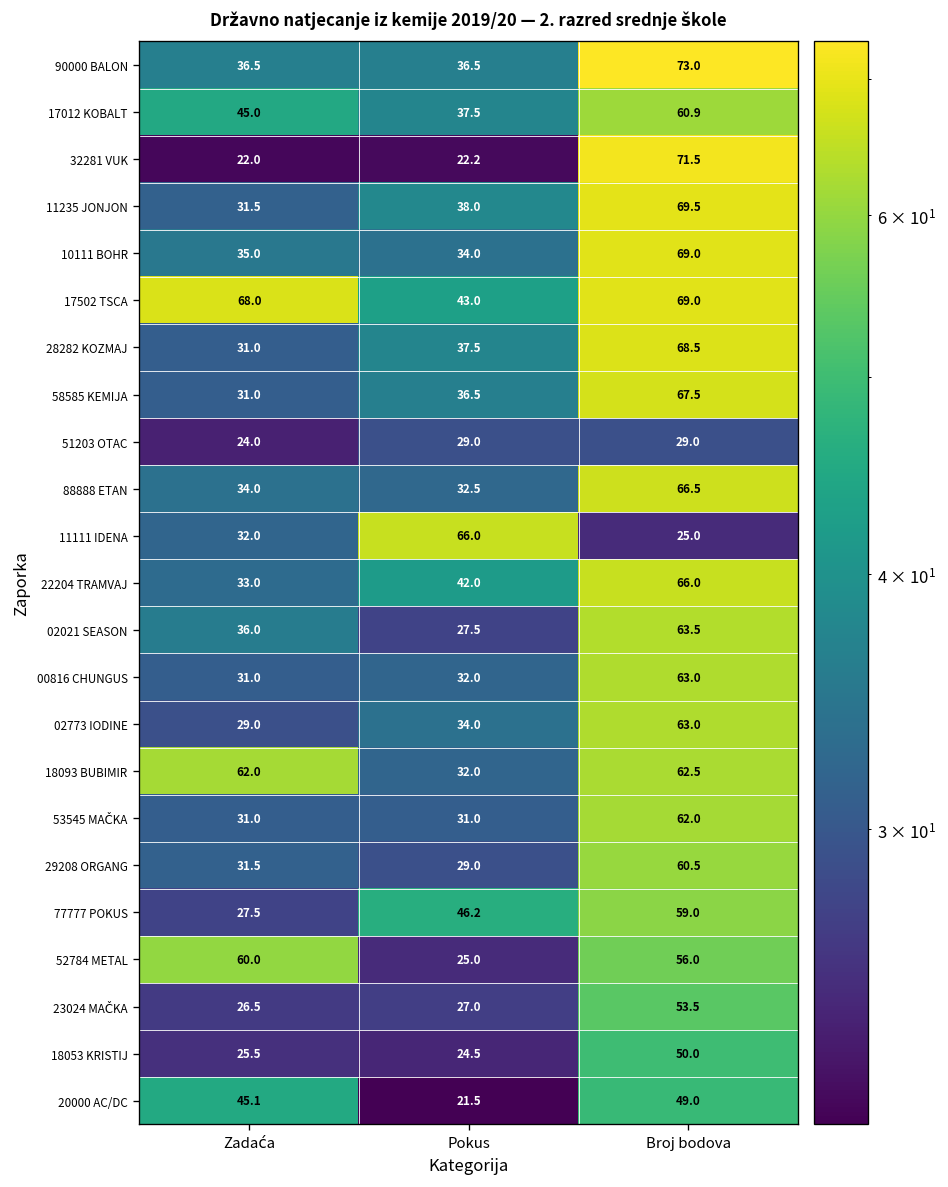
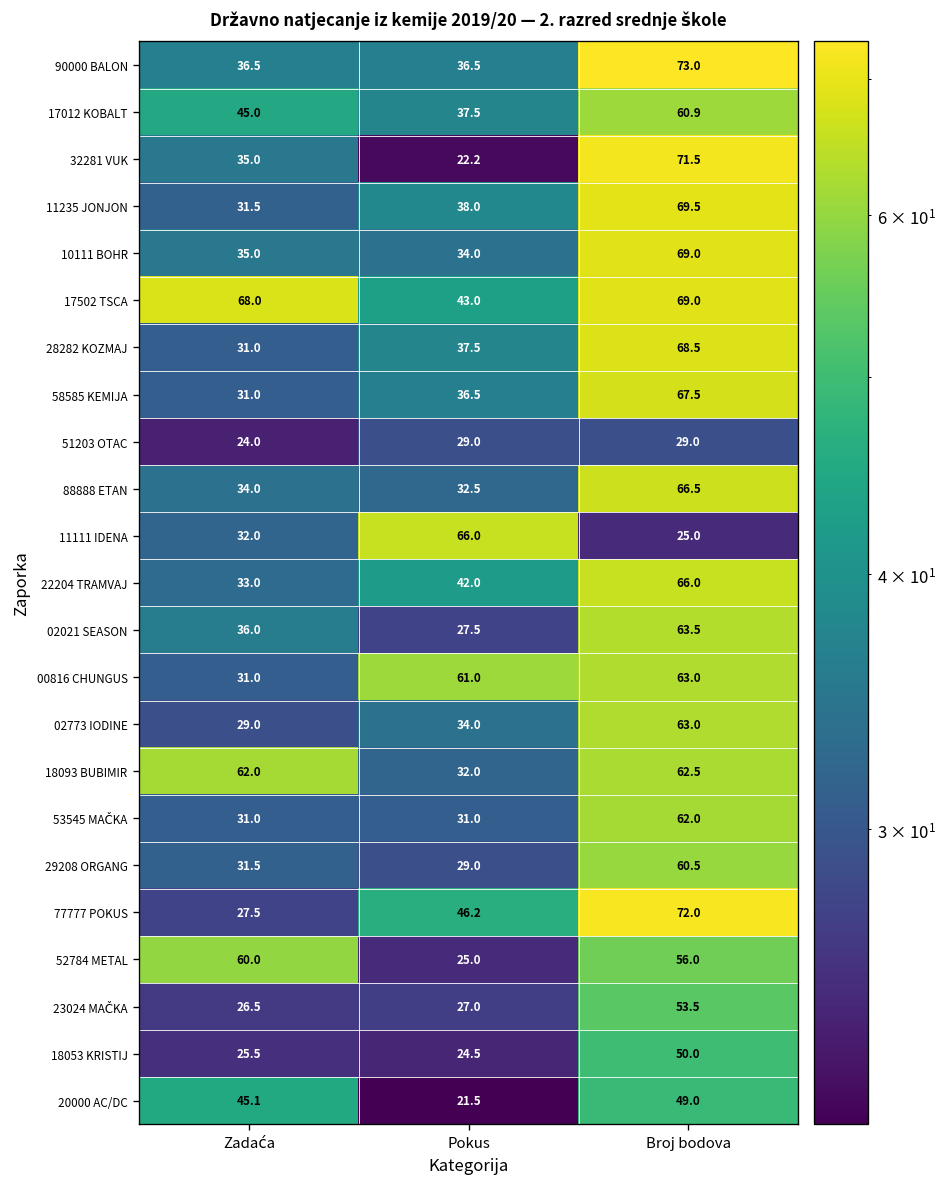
  {
    "90000 BALON": {
      "Zadaća": 36.5,
      "Pokus": 36.5,
      "Broj bodova": 73.0
    },
    "17012 KOBALT": {
      "Zadaća": 45.0,
      "Pokus": 37.5,
      "Broj bodova": 60.9
    },
    "32281 VUK": {
-     "Zadaća": 22.0,
+     "Zadaća": 35.0,
      "Pokus": 22.2,
      "Broj bodova": 71.5
    },
    "11235 JONJON": {
      "Zadaća": 31.5,
      "Pokus": 38.0,
      "Broj bodova": 69.5
    },
    "10111 BOHR": {
      "Zadaća": 35.0,
      "Pokus": 34.0,
      "Broj bodova": 69.0
    },
    "17502 TSCA": {
      "Zadaća": 68.0,
      "Pokus": 43.0,
      "Broj bodova": 69.0
    },
    "28282 KOZMAJ": {
      "Zadaća": 31.0,
      "Pokus": 37.5,
      "Broj bodova": 68.5
    },
    "58585 KEMIJA": {
      "Zadaća": 31.0,
      "Pokus": 36.5,
      "Broj bodova": 67.5
    },
    "51203 OTAC": {
      "Zadaća": 24.0,
      "Pokus": 29.0,
      "Broj bodova": 29.0
    },
    "88888 ETAN": {
      "Zadaća": 34.0,
      "Pokus": 32.5,
      "Broj bodova": 66.5
    },
    "11111 IDENA": {
      "Zadaća": 32.0,
      "Pokus": 66.0,
      "Broj bodova": 25.0
    },
    "22204 TRAMVAJ": {
      "Zadaća": 33.0,
      "Pokus": 42.0,
      "Broj bodova": 66.0
    },
    "02021 SEASON": {
      "Zadaća": 36.0,
      "Pokus": 27.5,
      "Broj bodova": 63.5
    },
    "00816 CHUNGUS": {
      "Zadaća": 31.0,
-     "Pokus": 32.0,
+     "Pokus": 61.0,
      "Broj bodova": 63.0
    },
    "02773 IODINE": {
      "Zadaća": 29.0,
      "Pokus": 34.0,
      "Broj bodova": 63.0
    },
    "18093 BUBIMIR": {
      "Zadaća": 62.0,
      "Pokus": 32.0,
      "Broj bodova": 62.5
    },
    "53545 MAČKA": {
      "Zadaća": 31.0,
      "Pokus": 31.0,
      "Broj bodova": 62.0
    },
    "29208 ORGANG": {
      "Zadaća": 31.5,
      "Pokus": 29.0,
      "Broj bodova": 60.5
    },
    "77777 POKUS": {
      "Zadaća": 27.5,
      "Pokus": 46.2,
-     "Broj bodova": 59.0
+     "Broj bodova": 72.0
    },
    "52784 METAL": {
      "Zadaća": 60.0,
      "Pokus": 25.0,
      "Broj bodova": 56.0
    },
    "23024 MAČKA": {
      "Zadaća": 26.5,
      "Pokus": 27.0,
      "Broj bodova": 53.5
    },
    "18053 KRISTIJ": {
      "Zadaća": 25.5,
      "Pokus": 24.5,
      "Broj bodova": 50.0
    },
    "20000 AC/DC": {
      "Zadaća": 45.1,
      "Pokus": 21.5,
      "Broj bodova": 49.0
    }
  }
